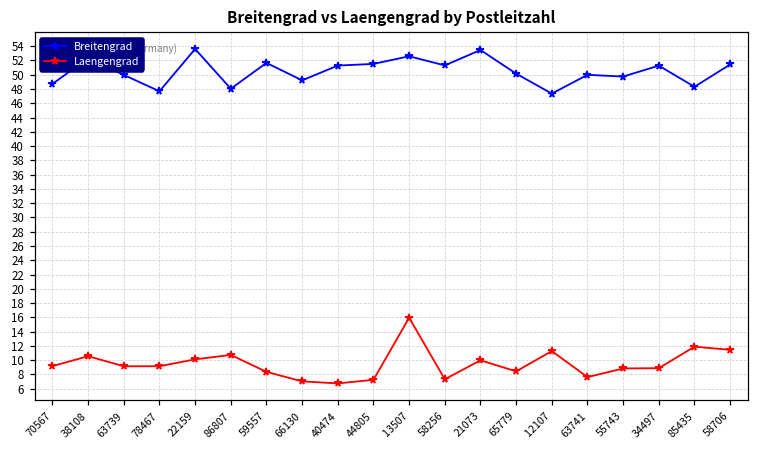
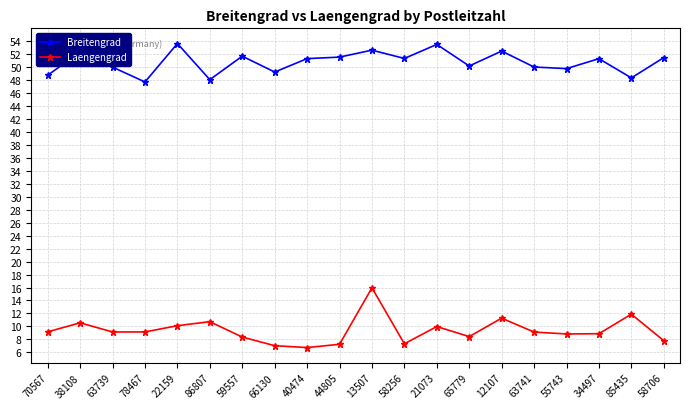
  {
    "Breitengrad": {
      "70567": 49,
      "63739": 50,
      "78467": 48,
      "22159": 54,
      "86807": 48,
      "59557": 52,
      "66130": 49,
      "40474": 51,
      "44805": 52,
      "13507": 53,
      "58256": 51,
      "21073": 53,
      "65779": 50,
-     "12107": 47,
+     "12107": 52,
      "63741": 50,
      "55743": 50,
      "34497": 51,
      "85435": 48,
      "58706": 51
    },
    "Laengengrad": {
      "70567": 9,
      "38108": 11,
      "63739": 9,
      "78467": 9,
      "22159": 10,
      "86807": 11,
      "59557": 8,
      "66130": 7,
      "40474": 7,
      "44805": 7,
      "13507": 16,
      "58256": 7,
      "21073": 10,
      "65779": 8,
      "12107": 11,
-     "63741": 8,
+     "63741": 9,
      "55743": 9,
      "34497": 9,
      "85435": 12,
-     "58706": 11
+     "58706": 8
    }
  }
